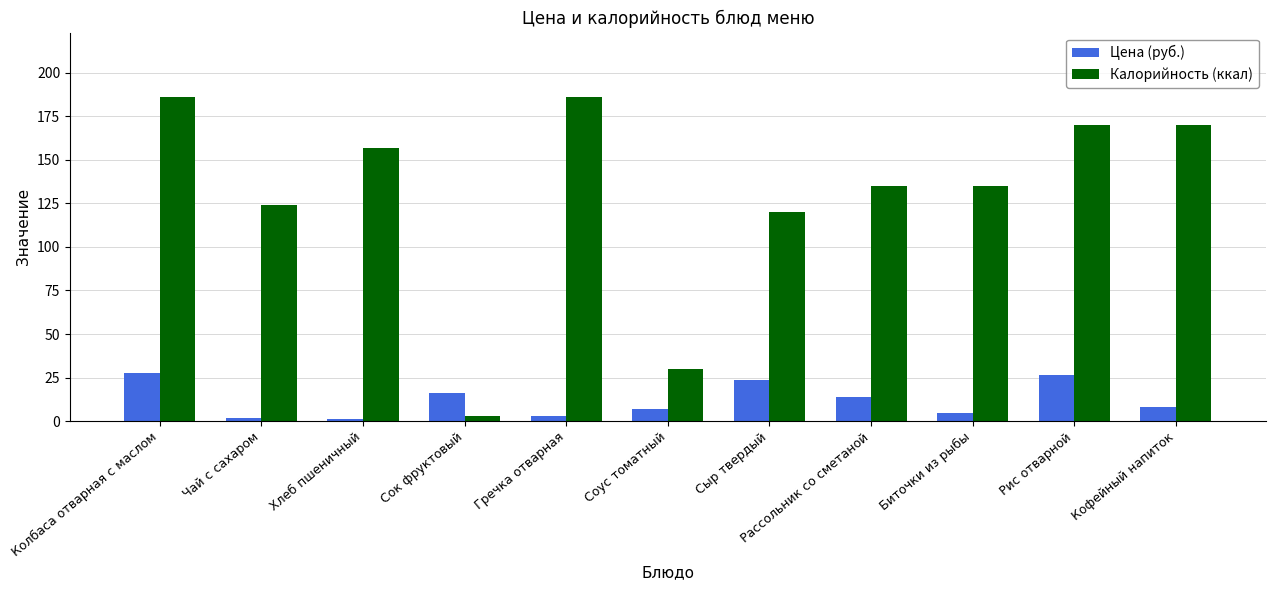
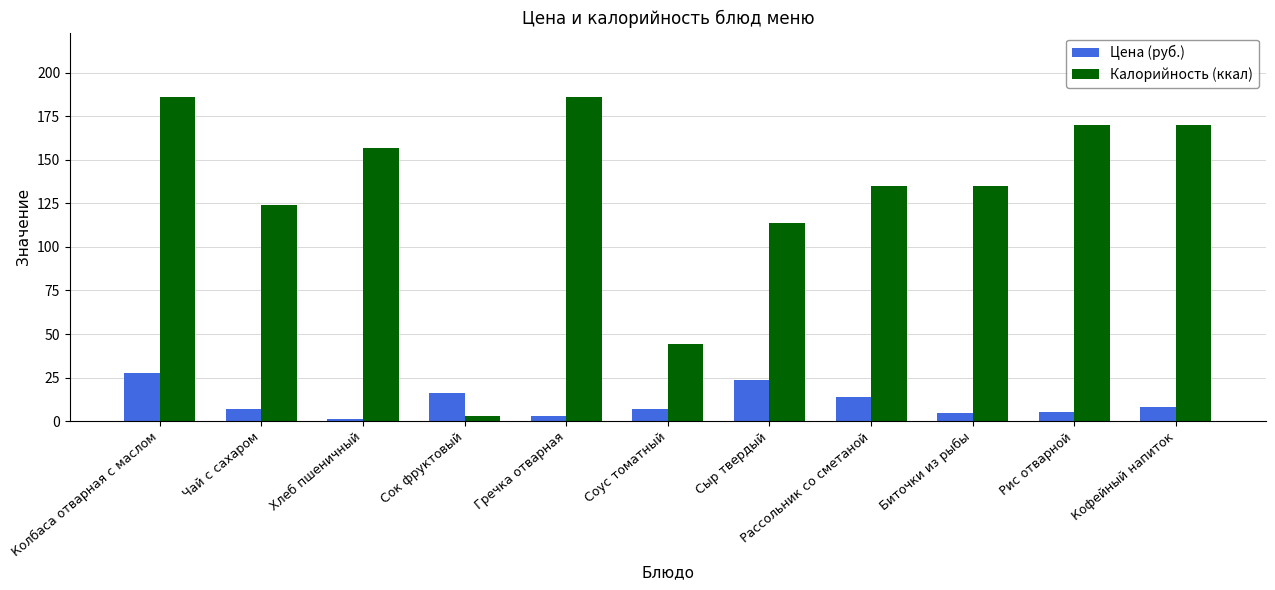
  {
    "Цена (руб.)": {
      "Колбаса отварная с маслом": 28,
-     "Чай с сахаром": 2,
+     "Чай с сахаром": 7,
      "Сок фруктовый": 16,
      "Гречка отварная": 3,
      "Соус томатный": 7,
      "Сыр твердый": 23,
      "Рассольник со сметаной": 14,
      "Биточки из рыбы": 4,
-     "Рис отварной": 27,
+     "Рис отварной": 5,
      "Кофейный напиток": 8
    },
    "Калорийность (ккал)": {
      "Колбаса отварная с маслом": 186,
      "Чай с сахаром": 124,
      "Хлеб пшеничный": 157,
      "Сок фруктовый": 3,
      "Гречка отварная": 186,
-     "Соус томатный": 30,
-     "Сыр твердый": 120,
+     "Соус томатный": 44,
+     "Сыр твердый": 114,
      "Рассольник со сметаной": 135,
      "Биточки из рыбы": 135,
      "Рис отварной": 170,
      "Кофейный напиток": 170
    }
  }
